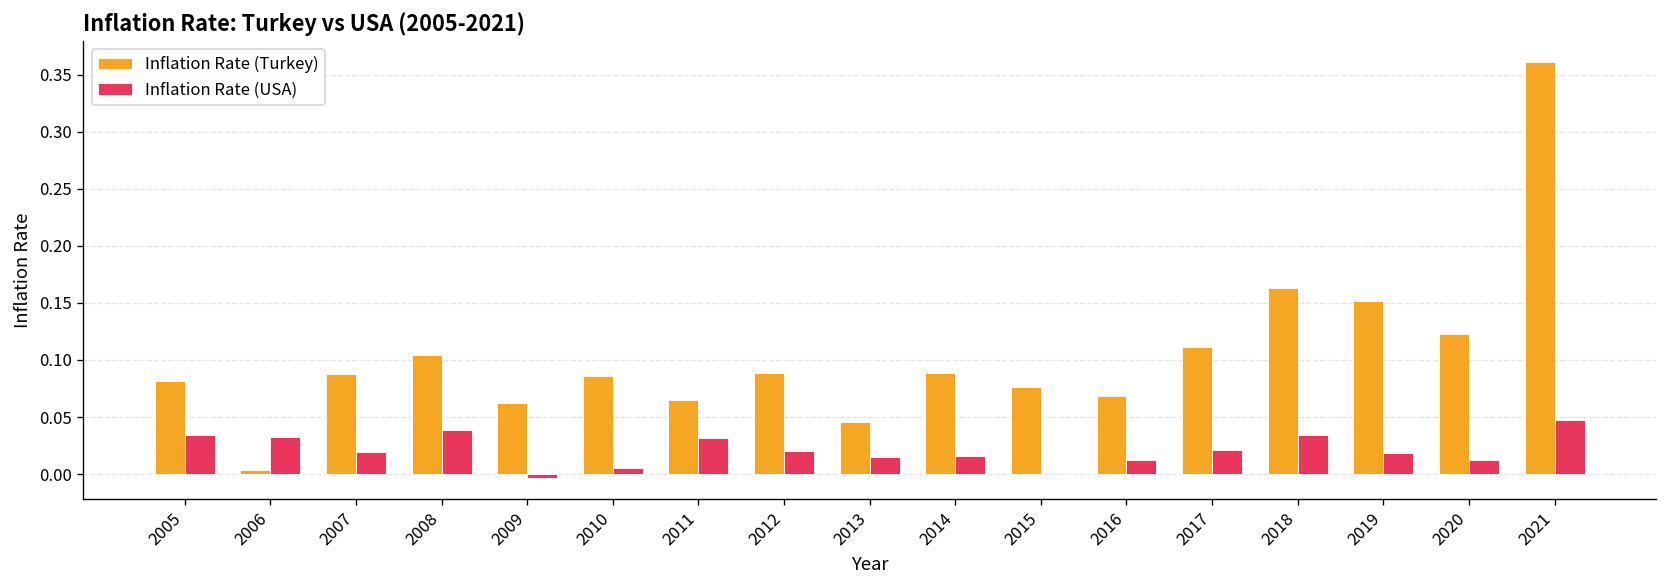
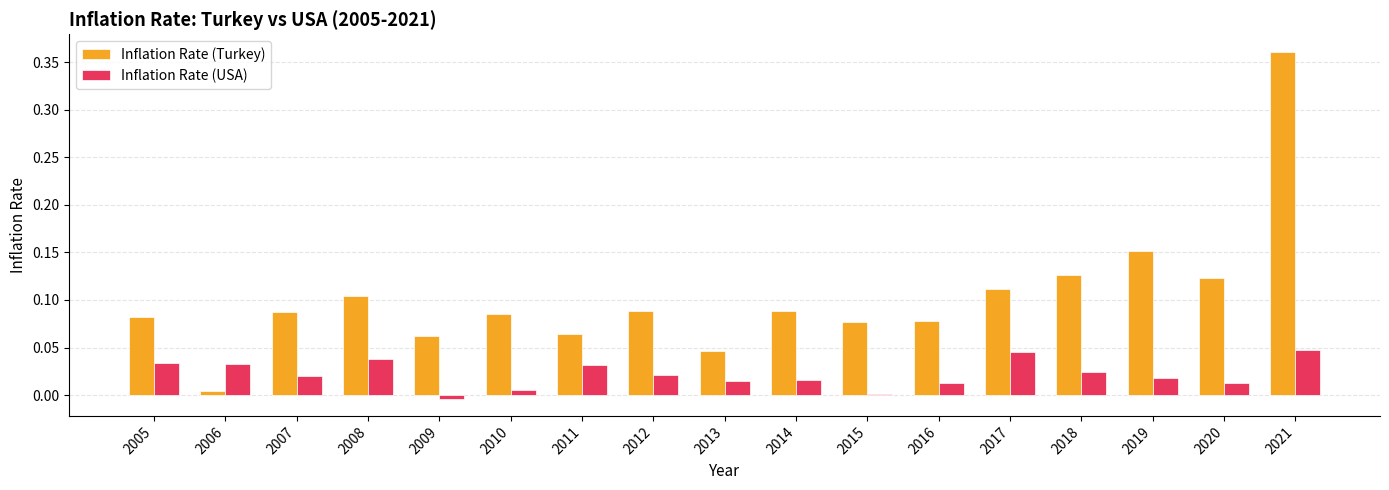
  {
    "Inflation Rate (Turkey)": {
      "2005": 0.08,
      "2006": 0.00,
      "2007": 0.09,
      "2008": 0.10,
      "2009": 0.06,
      "2010": 0.09,
      "2011": 0.06,
      "2012": 0.09,
      "2013": 0.05,
      "2014": 0.09,
      "2015": 0.08,
-     "2016": 0.07,
+     "2016": 0.08,
      "2017": 0.11,
-     "2018": 0.16,
+     "2018": 0.13,
      "2019": 0.15,
      "2020": 0.12,
      "2021": 0.36
    },
    "Inflation Rate (USA)": {
      "2005": 0.03,
      "2006": 0.03,
      "2007": 0.02,
      "2008": 0.04,
      "2009": 0.00,
      "2010": 0.01,
      "2011": 0.03,
      "2012": 0.02,
      "2013": 0.01,
      "2014": 0.02,
      "2016": 0.01,
-     "2017": 0.02,
-     "2018": 0.03,
+     "2017": 0.05,
+     "2018": 0.02,
      "2019": 0.02,
      "2020": 0.01,
      "2021": 0.05
    }
  }
